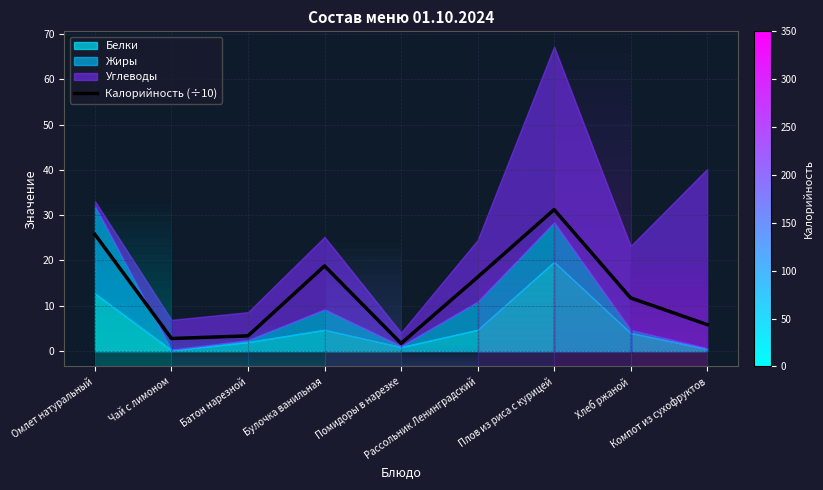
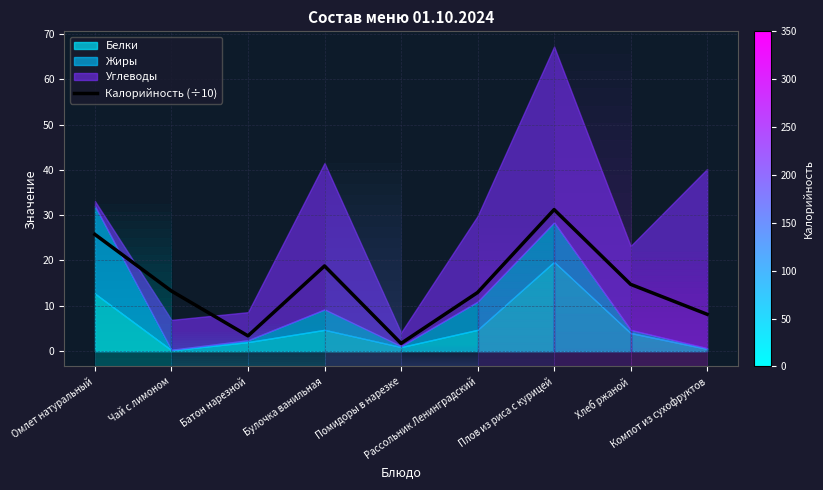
  {
    "Калорийность (÷10)": {
      "Омлет натуральный": 26,
-     "Чай с лимоном": 3,
+     "Чай с лимоном": 13,
      "Батон нарезной": 3,
      "Булочка ванильная": 19,
      "Помидоры в нарезке": 2,
-     "Рассольник Ленинградский": 16,
+     "Рассольник Ленинградский": 13,
      "Плов из риса с курицей": 31,
-     "Хлеб ржаной": 12,
-     "Компот из сухофруктов": 6
+     "Хлеб ржаной": 15,
+     "Компот из сухофруктов": 8
    },
    "Углеводы": {
      "Омлет натуральный": 1,
      "Чай с лимоном": 7,
      "Батон нарезной": 6,
-     "Булочка ванильная": 16,
+     "Булочка ванильная": 32,
      "Помидоры в нарезке": 3,
-     "Рассольник Ленинградский": 14,
+     "Рассольник Ленинградский": 19,
      "Плов из риса с курицей": 39,
      "Хлеб ржаной": 19,
      "Компот из сухофруктов": 40
    }
  }
